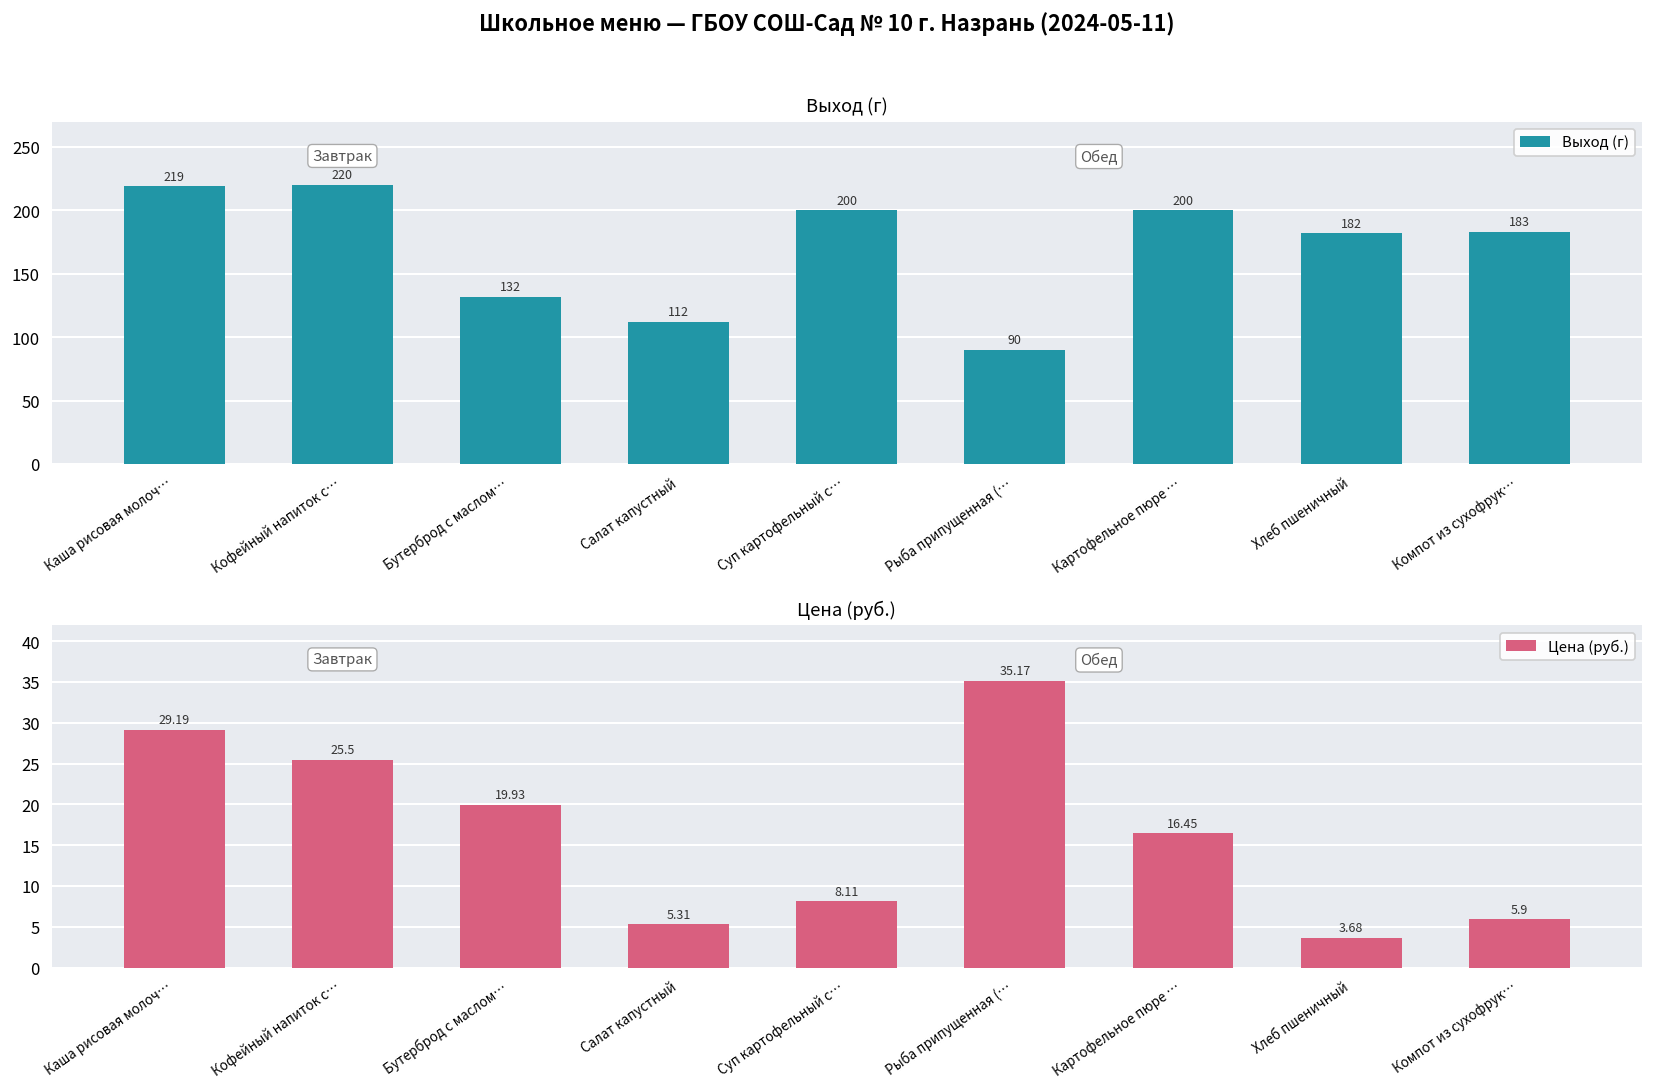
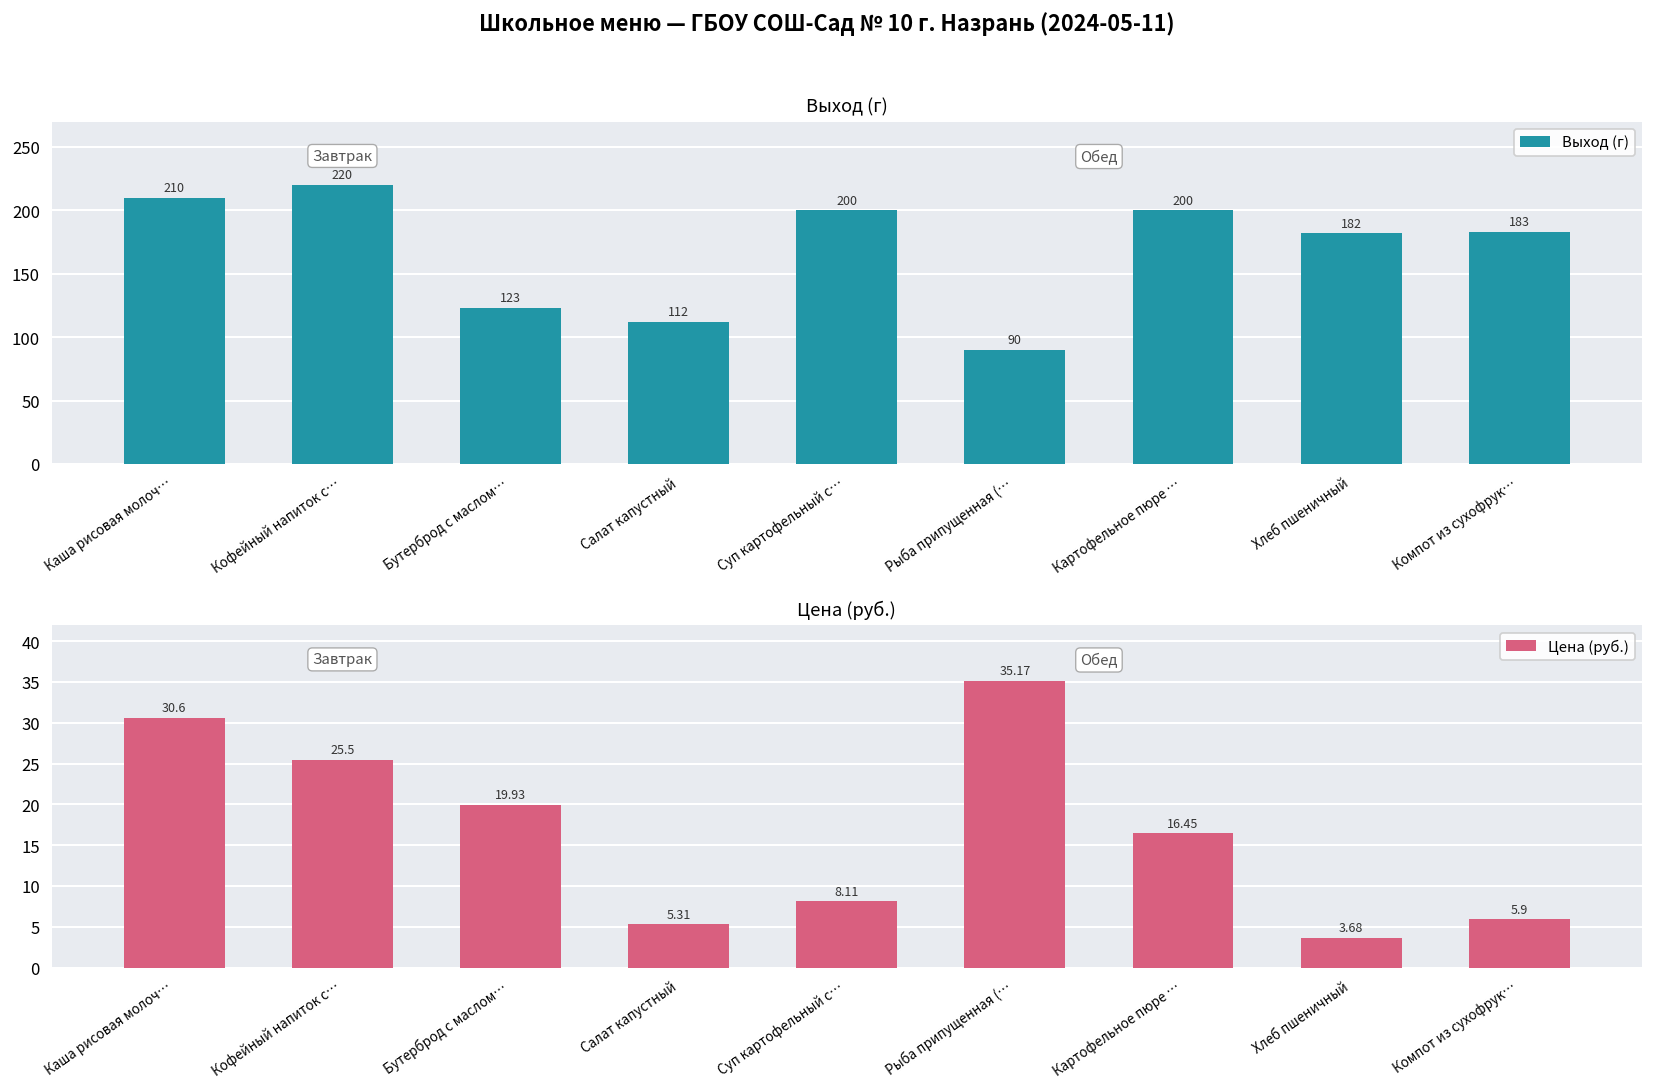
  {
    "Выход (г)": {
-     "Каша рисовая молоч…": 219,
+     "Каша рисовая молоч…": 210,
      "Кофейный напиток с…": 220,
-     "Бутерброд с маслом…": 132,
+     "Бутерброд с маслом…": 123,
      "Салат капустный": 112,
      "Суп картофельный с…": 200,
      "Рыба припущенная (…": 90,
      "Картофельное пюре …": 200,
      "Хлеб пшеничный": 182,
      "Компот из сухофрук…": 183
    },
    "Цена (руб.)": {
-     "Каша рисовая молоч…": 29.19,
+     "Каша рисовая молоч…": 30.6,
      "Кофейный напиток с…": 25.5,
      "Бутерброд с маслом…": 19.93,
      "Салат капустный": 5.31,
      "Суп картофельный с…": 8.11,
      "Рыба припущенная (…": 35.17,
      "Картофельное пюре …": 16.45,
      "Хлеб пшеничный": 3.68,
      "Компот из сухофрук…": 5.9
    }
  }
